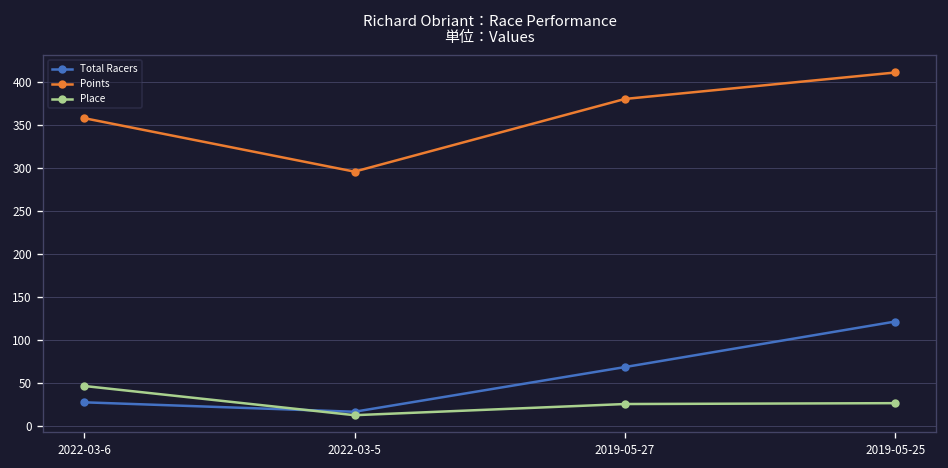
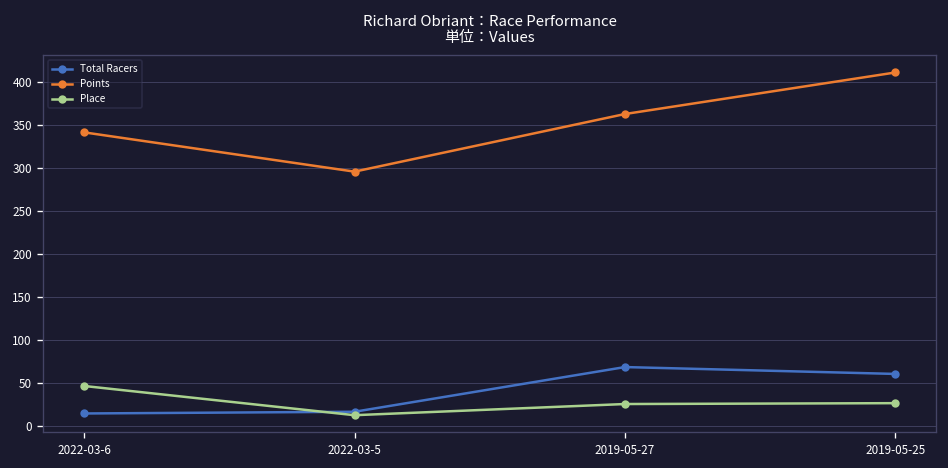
  {
    "Total Racers": {
-     "2022-03-6": 30,
+     "2022-03-6": 10,
      "2022-03-5": 20,
      "2019-05-27": 70,
-     "2019-05-25": 120
+     "2019-05-25": 60
    },
    "Points": {
-     "2022-03-6": 360,
+     "2022-03-6": 340,
      "2022-03-5": 300,
-     "2019-05-27": 380,
+     "2019-05-27": 360,
      "2019-05-25": 410
    },
    "Place": {
      "2022-03-6": 50,
      "2022-03-5": 10,
      "2019-05-27": 30,
      "2019-05-25": 30
    }
  }
